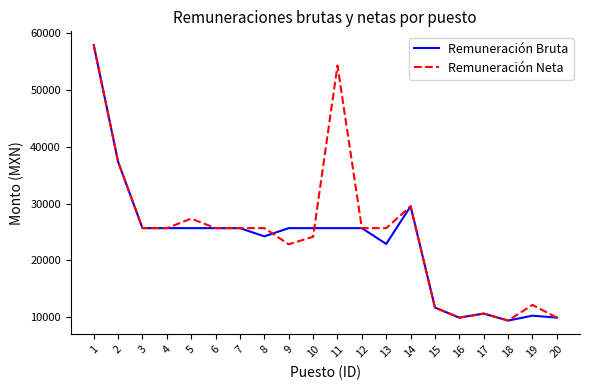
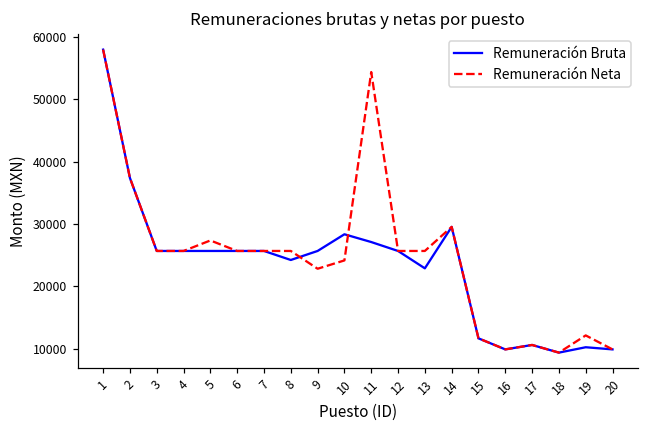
  {
    "Remuneración Bruta": {
      "5": 26000,
      "8": 24000,
      "9": 26000,
-     "10": 26000,
-     "11": 26000,
+     "10": 28000,
+     "11": 27000,
      "13": 23000,
      "19": 10000
    },
    "Remuneración Neta": {
      "5": 27000,
      "8": 26000,
      "9": 23000,
      "10": 24000,
      "11": 54000,
      "13": 26000,
      "19": 12000
    }
  }
